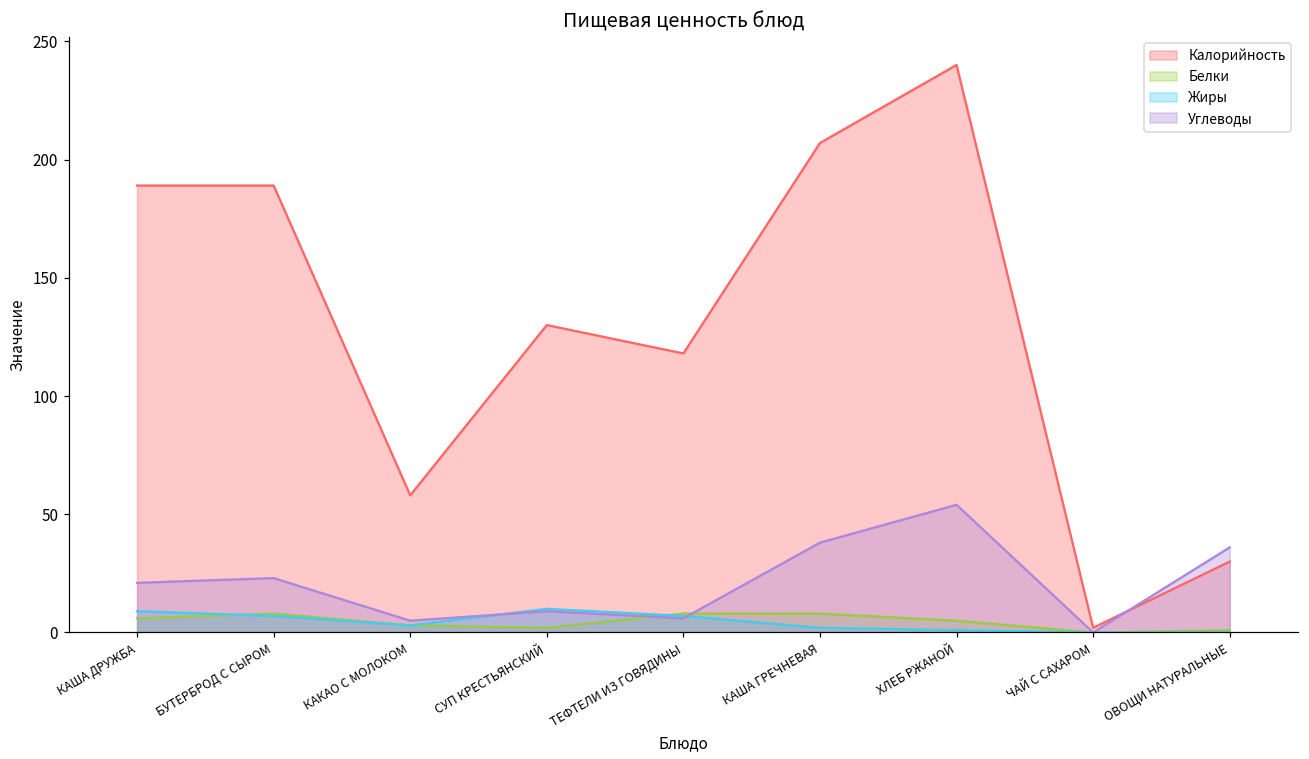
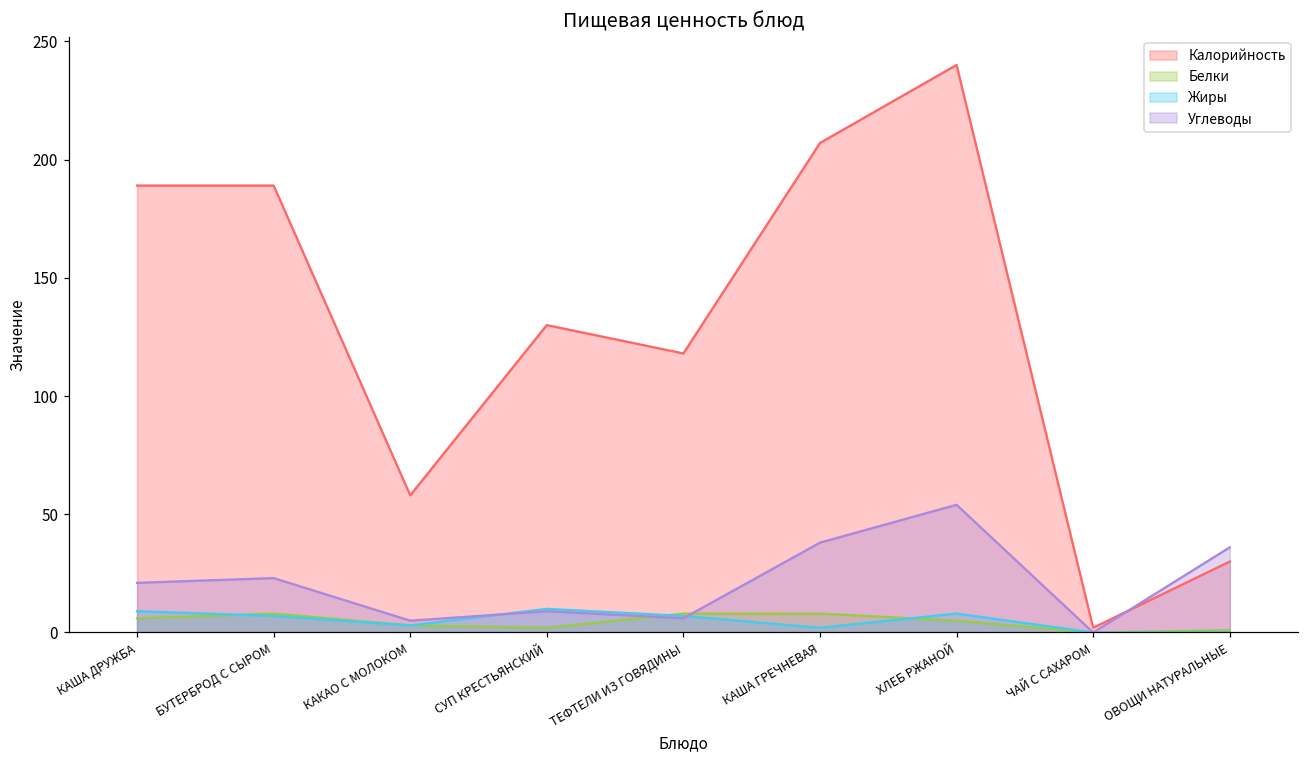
  {
    "Калорийность": {
      "КАША ДРУЖБА": 189,
      "БУТЕРБРОД С СЫРОМ": 189,
      "КАКАО С МОЛОКОМ": 58,
      "СУП КРЕСТЬЯНСКИЙ": 130,
      "ТЕФТЕЛИ ИЗ ГОВЯДИНЫ": 118,
      "КАША ГРЕЧНЕВАЯ": 207,
      "ХЛЕБ РЖАНОЙ": 240,
      "ЧАЙ С САХАРОМ": 2,
      "ОВОЩИ НАТУРАЛЬНЫЕ": 30
    },
    "Белки": {
      "КАША ДРУЖБА": 6,
      "СУП КРЕСТЬЯНСКИЙ": 2,
      "КАША ГРЕЧНЕВАЯ": 8,
      "ХЛЕБ РЖАНОЙ": 5
    },
    "Жиры": {
      "КАША ДРУЖБА": 9,
      "КАША ГРЕЧНЕВАЯ": 2,
-     "ХЛЕБ РЖАНОЙ": 1
+     "ХЛЕБ РЖАНОЙ": 8
    },
    "Углеводы": {
      "КАША ДРУЖБА": 21,
      "БУТЕРБРОД С СЫРОМ": 23,
      "КАКАО С МОЛОКОМ": 5,
      "КАША ГРЕЧНЕВАЯ": 38,
      "ХЛЕБ РЖАНОЙ": 54,
      "ОВОЩИ НАТУРАЛЬНЫЕ": 36
    }
  }
